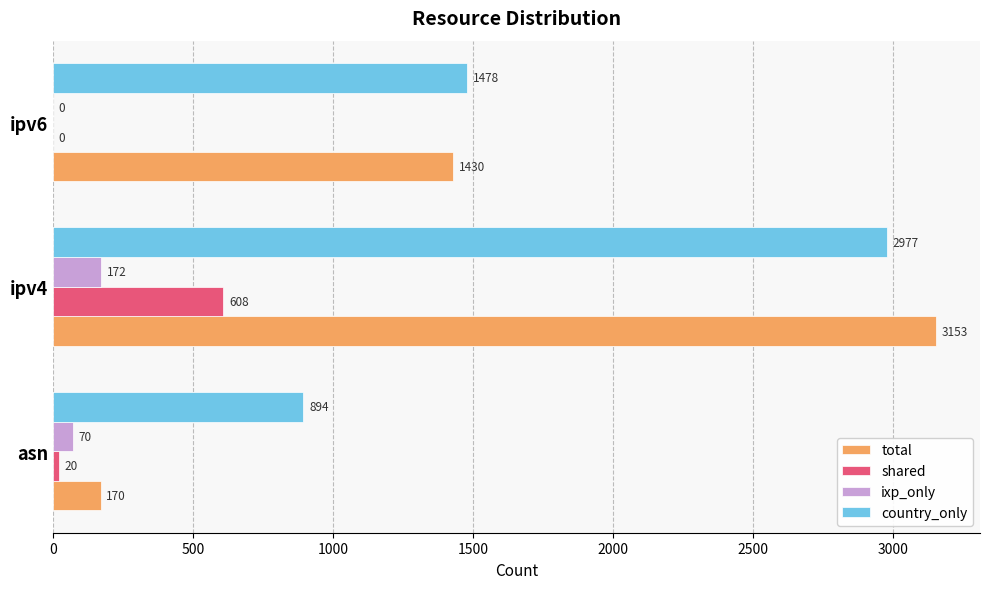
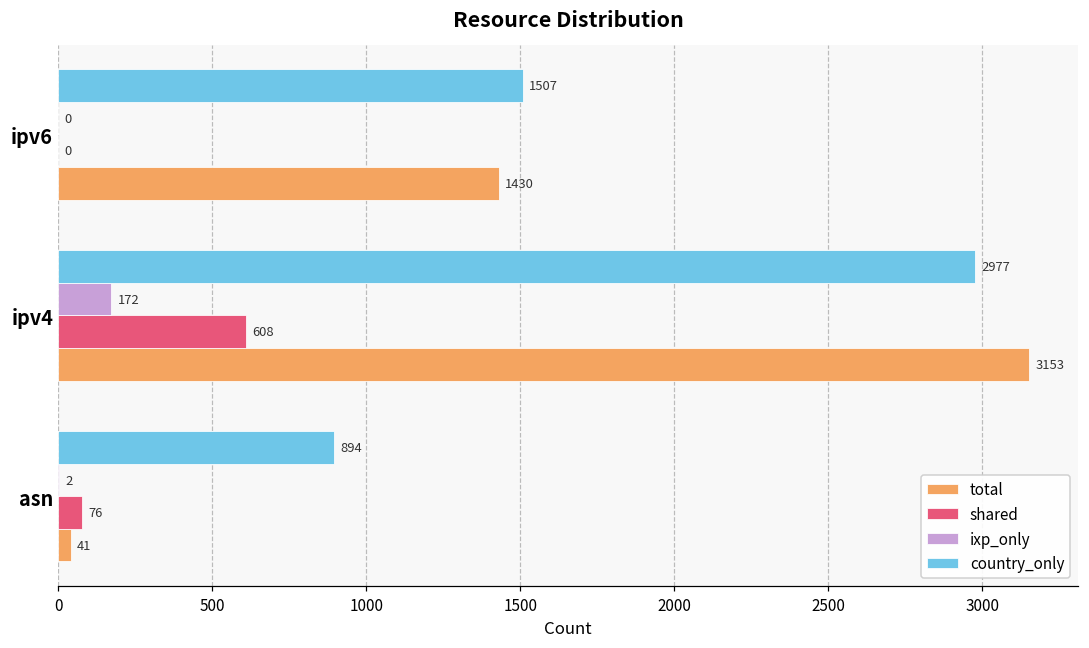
  {
    "total": {
      "ipv6": 1430,
      "ipv4": 3153,
-     "asn": 170
+     "asn": 41
    },
    "shared": {
      "ipv6": 0,
      "ipv4": 608,
-     "asn": 20
+     "asn": 76
    },
    "ixp_only": {
      "ipv6": 0,
      "ipv4": 172,
-     "asn": 70
+     "asn": 2
    },
    "country_only": {
-     "ipv6": 1478,
+     "ipv6": 1507,
      "ipv4": 2977,
      "asn": 894
    }
  }
